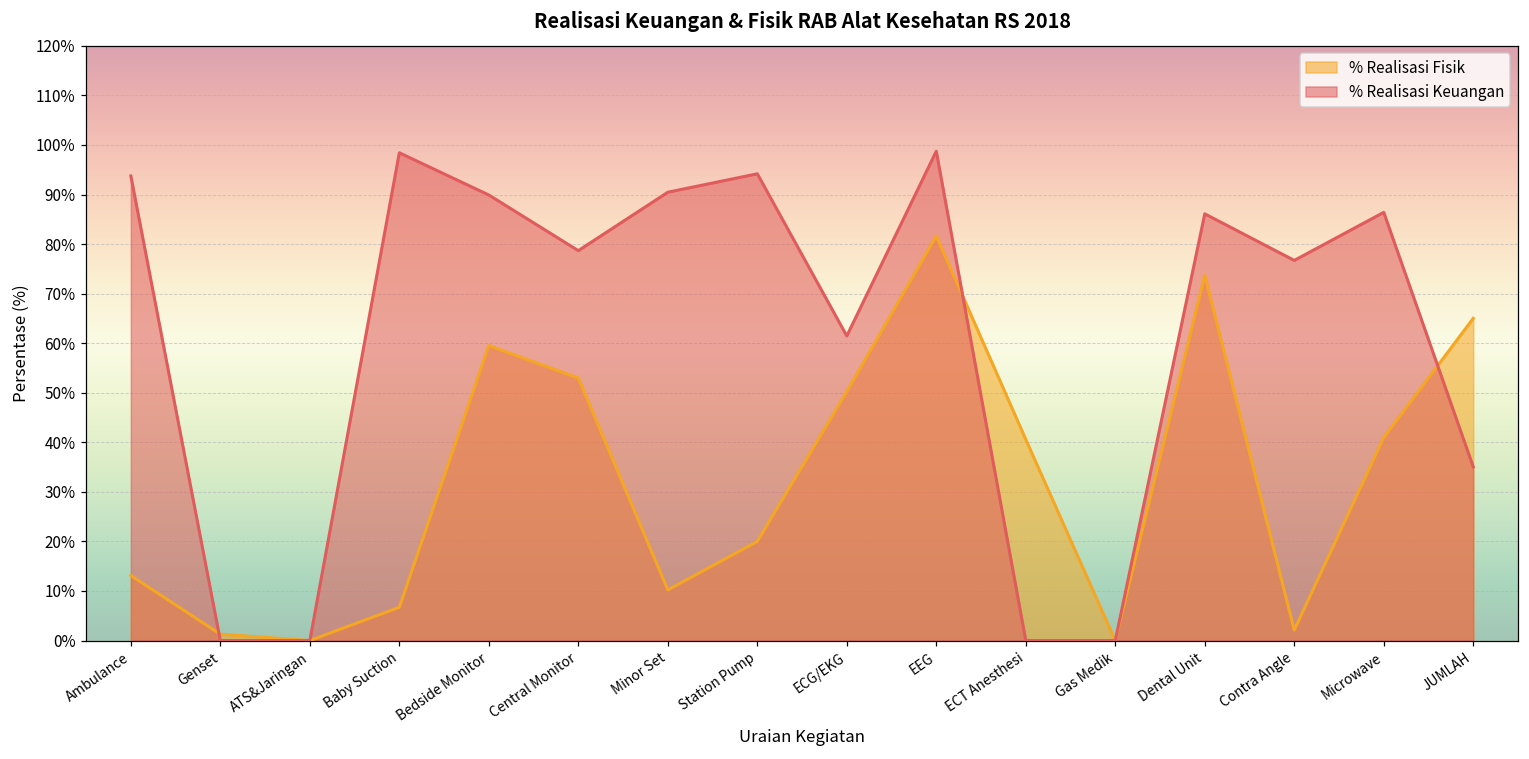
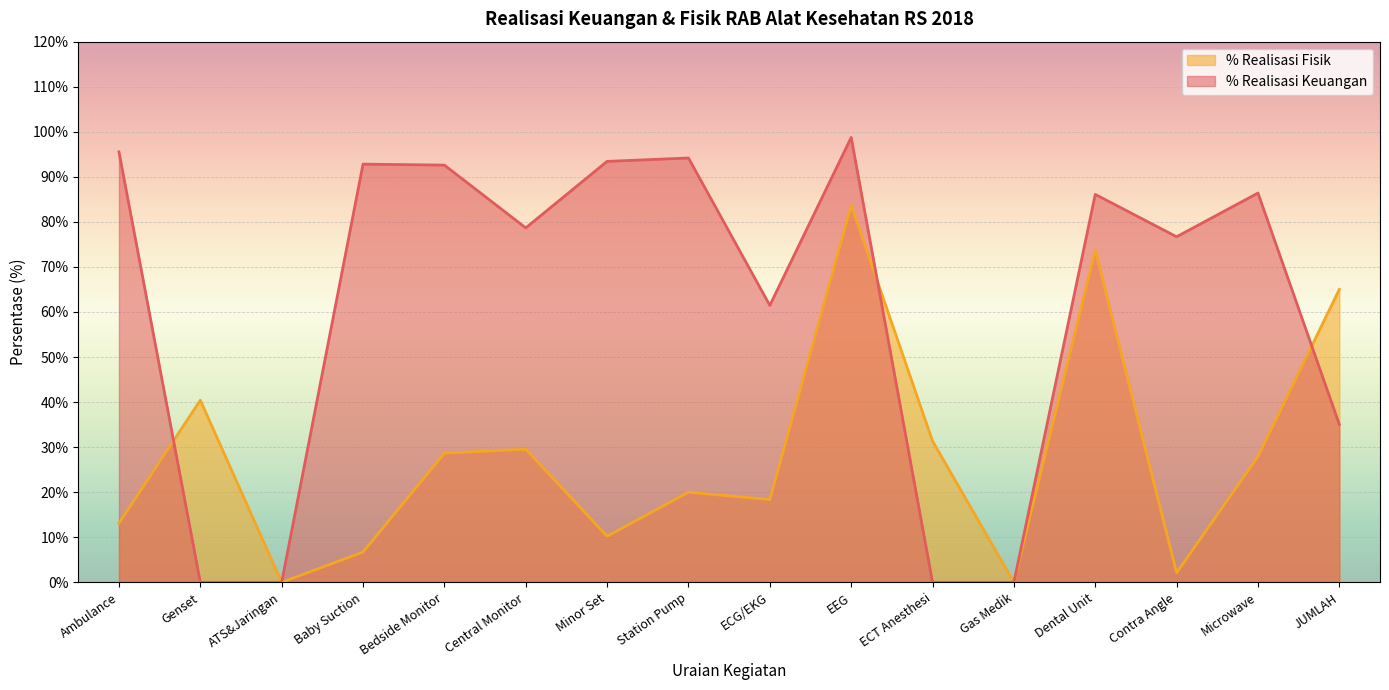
  {
    "% Realisasi Fisik": {
      "Ambulance": "13%",
-     "Genset": "1%",
+     "Genset": "40%",
      "Baby Suction": "7%",
-     "Bedside Monitor": "60%",
-     "Central Monitor": "53%",
+     "Bedside Monitor": "29%",
+     "Central Monitor": "30%",
      "Minor Set": "10%",
      "Station Pump": "20%",
-     "ECG/EKG": "50%",
-     "EEG": "82%",
-     "ECT Anesthesi": "41%",
+     "ECG/EKG": "18%",
+     "EEG": "84%",
+     "ECT Anesthesi": "31%",
      "Dental Unit": "74%",
      "Contra Angle": "2%",
-     "Microwave": "41%",
+     "Microwave": "28%",
      "JUMLAH": "65%"
    },
    "% Realisasi Keuangan": {
-     "Ambulance": "94%",
+     "Ambulance": "96%",
      "Genset": "0%",
-     "Baby Suction": "98%",
-     "Bedside Monitor": "90%",
+     "Baby Suction": "93%",
+     "Bedside Monitor": "93%",
      "Central Monitor": "79%",
-     "Minor Set": "90%",
+     "Minor Set": "93%",
      "Station Pump": "94%",
      "ECG/EKG": "61%",
      "EEG": "99%",
      "ECT Anesthesi": "0%",
      "Dental Unit": "86%",
      "Contra Angle": "77%",
      "Microwave": "86%",
      "JUMLAH": "35%"
    }
  }
